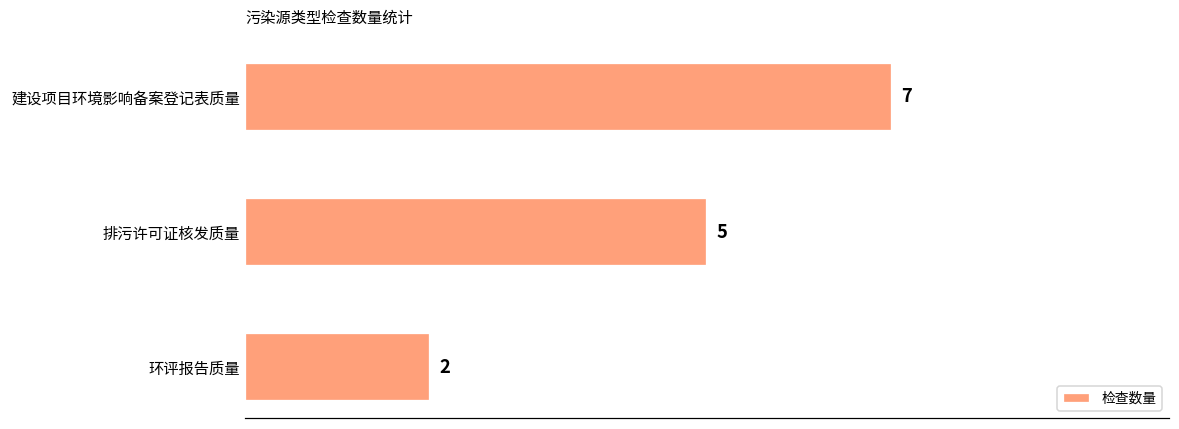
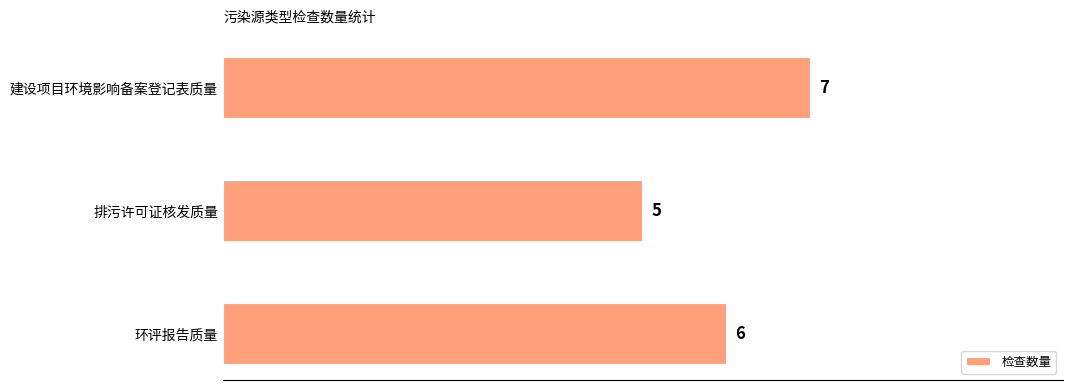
  {
    "建设项目环境影响备案登记表质量": 7,
    "排污许可证核发质量": 5,
-   "环评报告质量": 2
+   "环评报告质量": 6
  }
